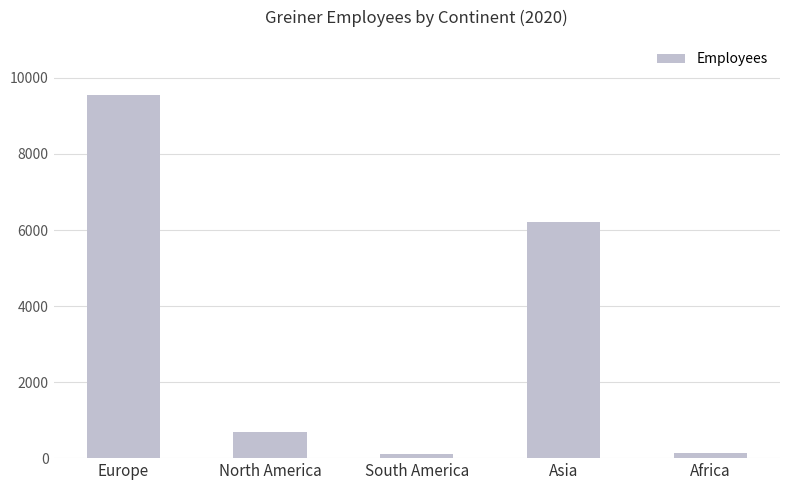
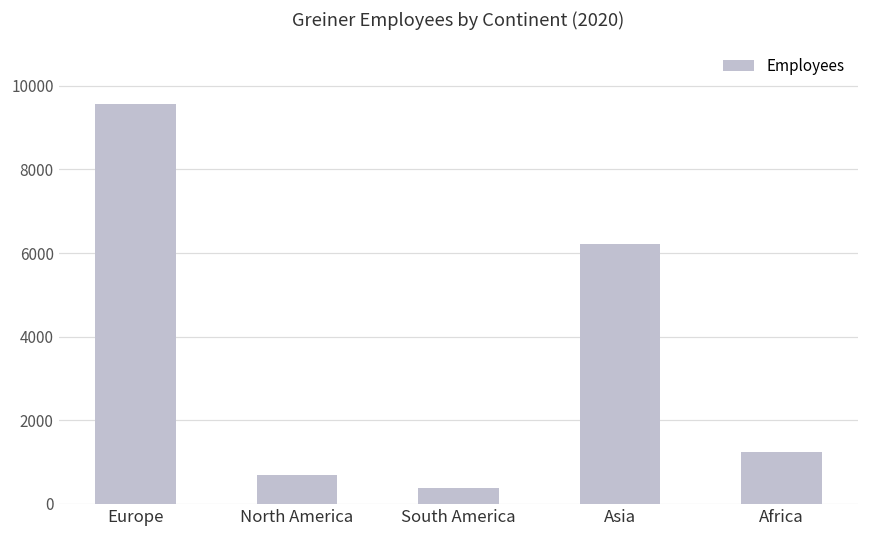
  {
    "Europe": 9600,
    "North America": 700,
-   "South America": 100,
+   "South America": 400,
    "Asia": 6200,
-   "Africa": 100
+   "Africa": 1200
  }
